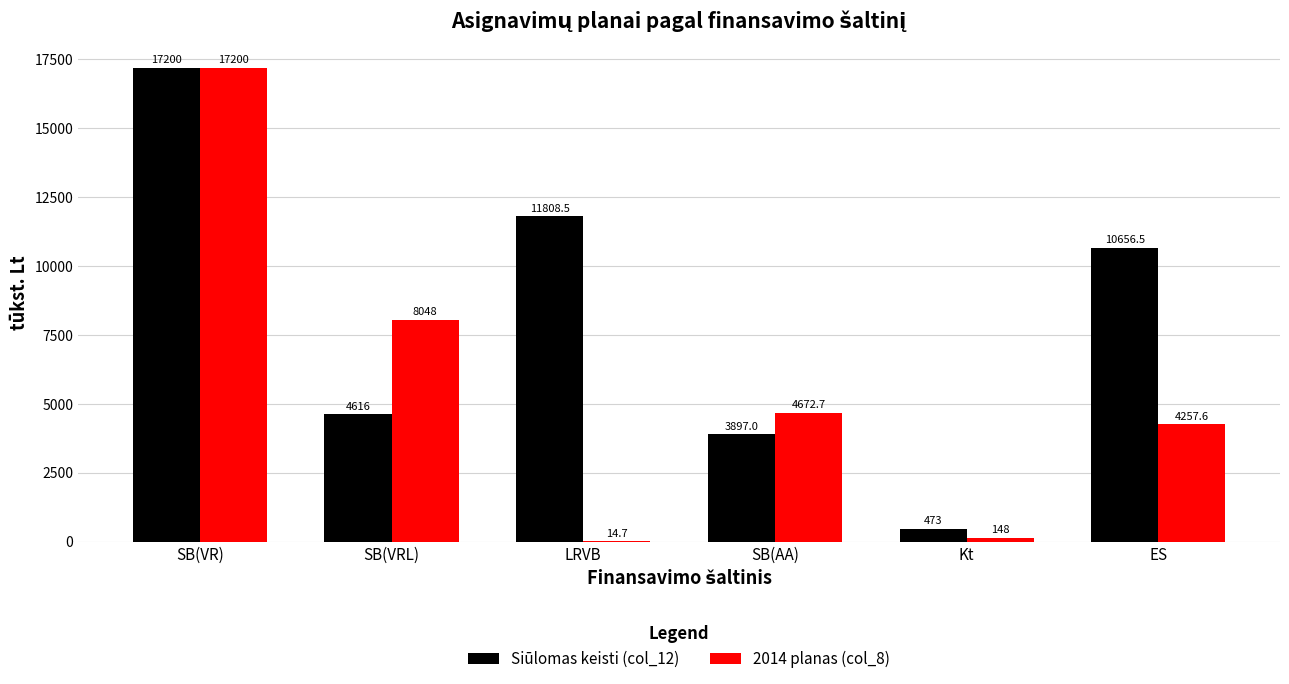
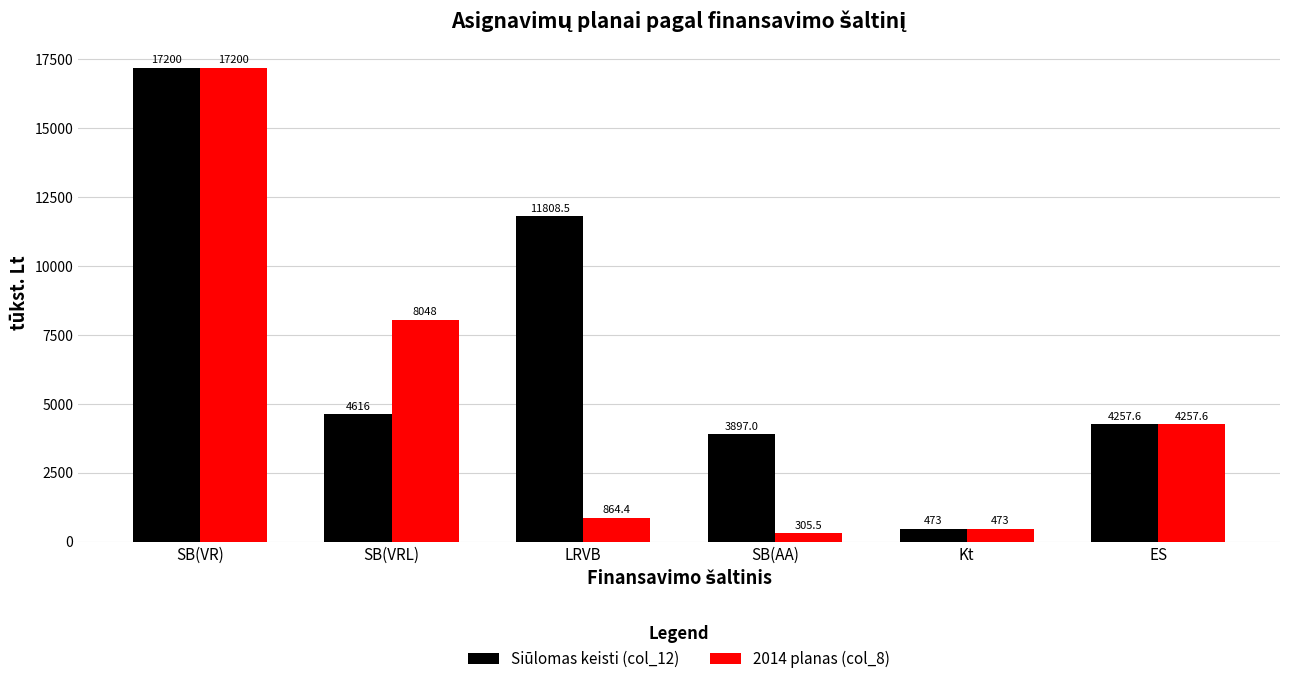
  {
    "Siūlomas keisti (col_12)": {
      "SB(VR)": 17200,
      "SB(VRL)": 4616,
      "LRVB": 11808.5,
      "SB(AA)": 3897.0,
      "Kt": 473,
-     "ES": 10656.5
+     "ES": 4257.6
    },
    "2014 planas (col_8)": {
      "SB(VR)": 17200,
      "SB(VRL)": 8048,
-     "LRVB": 14.7,
-     "SB(AA)": 4672.7,
-     "Kt": 148,
+     "LRVB": 864.4,
+     "SB(AA)": 305.5,
+     "Kt": 473,
      "ES": 4257.6
    }
  }
